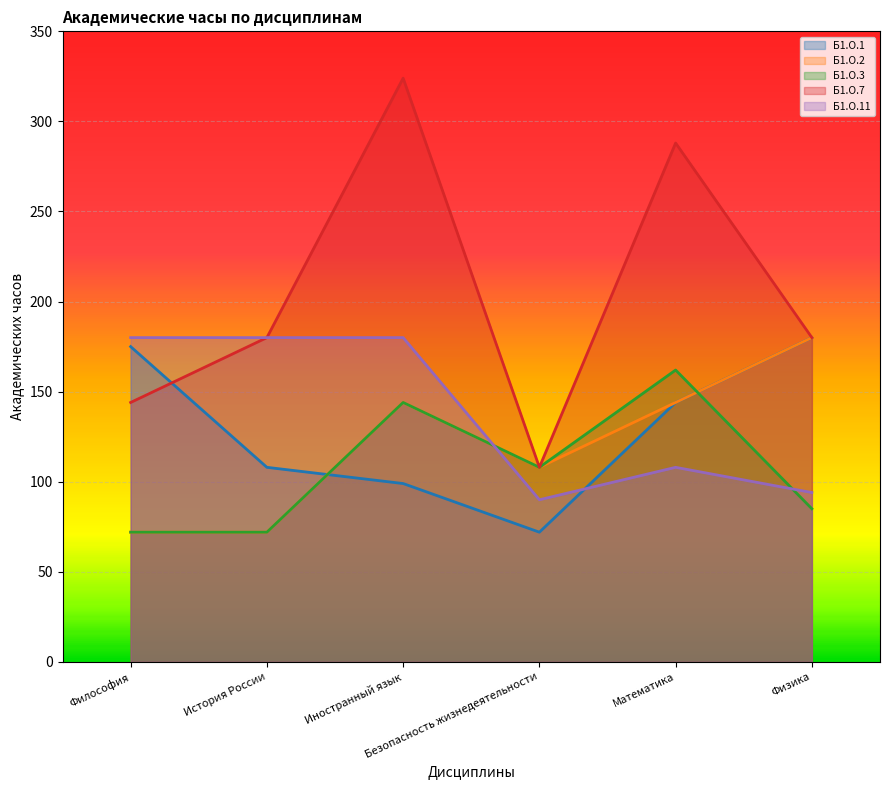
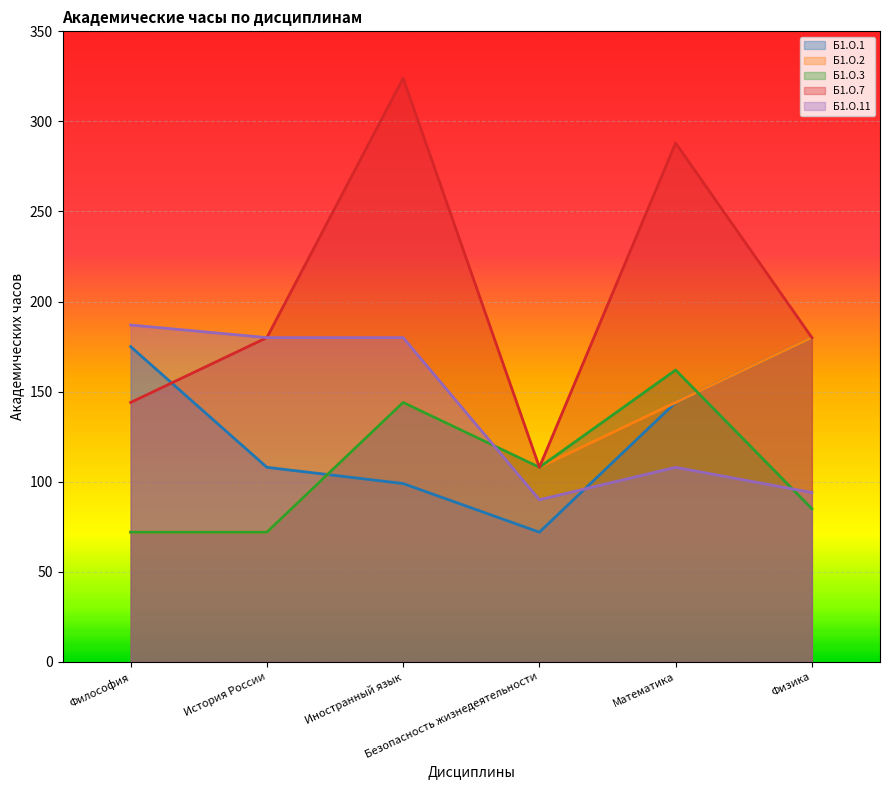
  {
    "Б1.О.1": {
      "Философия": 175,
      "История России": 108,
      "Иностранный язык": 99,
      "Безопасность жизнедеятельности": 72
    },
    "Б1.О.3": {
      "Математика": 162,
      "Физика": 85
    },
    "Б1.О.11": {
-     "Философия": 180,
+     "Философия": 187,
      "Иностранный язык": 180,
      "Безопасность жизнедеятельности": 90,
      "Математика": 108,
      "Физика": 94
    }
  }
